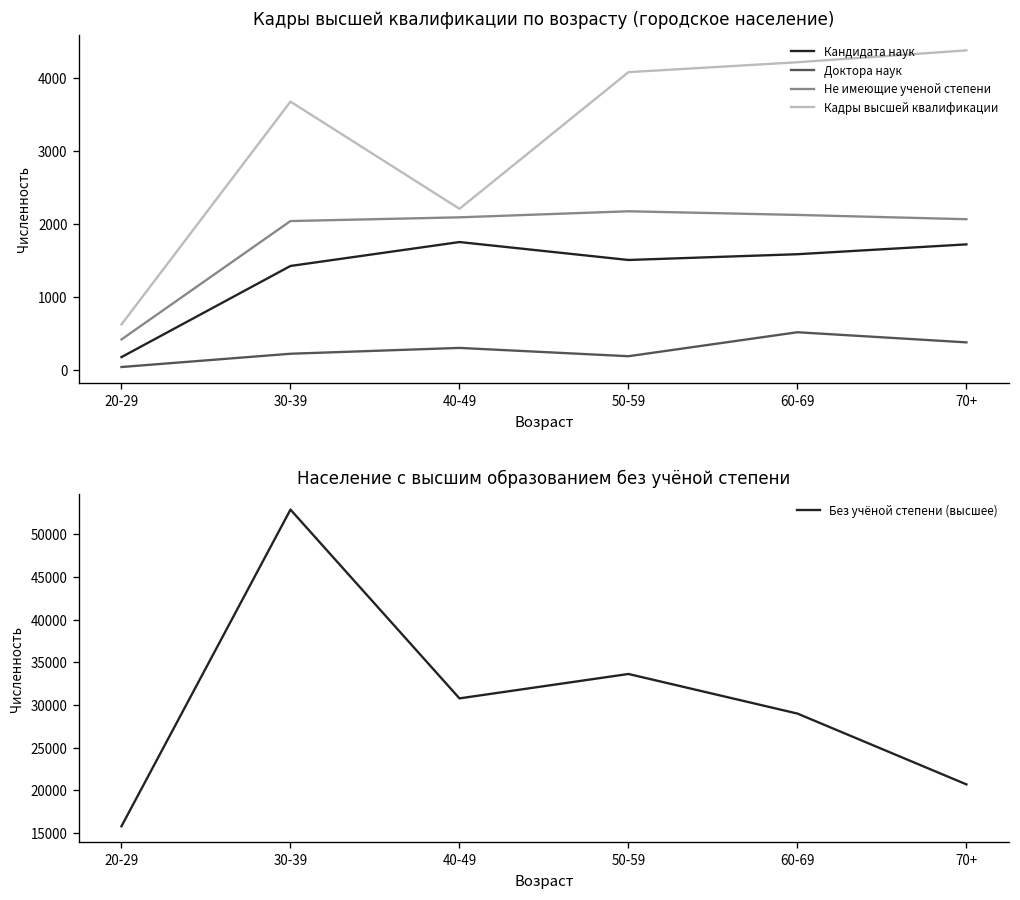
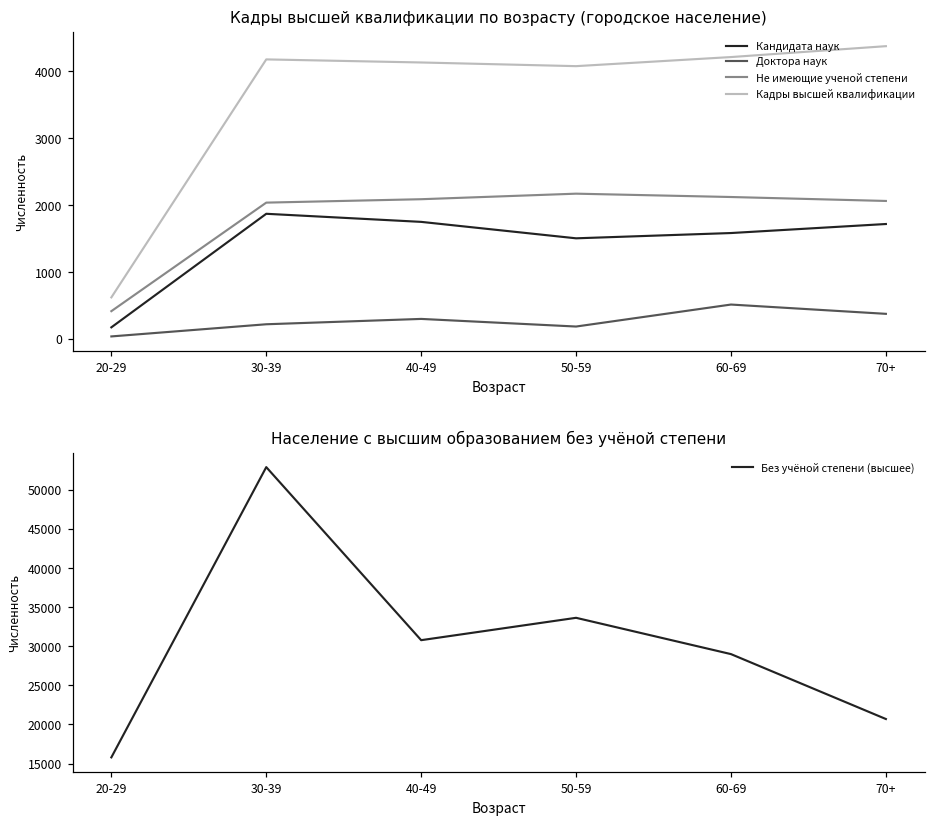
  {
    "Кадры высшей квалификации по возрасту (городское население)": {
      "Кандидата наук": {
        "20-29": 200,
-       "30-39": 1400,
+       "30-39": 1900,
        "40-49": 1700,
        "50-59": 1500,
        "60-69": 1600,
        "70+": 1700
      },
      "Доктора наук": {
        "20-29": 0,
        "30-39": 200,
        "40-49": 300,
        "50-59": 200,
        "60-69": 500,
        "70+": 400
      },
      "Не имеющие ученой степени": {
        "20-29": 400,
        "30-39": 2000,
        "40-49": 2100,
        "50-59": 2200,
        "60-69": 2100,
        "70+": 2100
      },
      "Кадры высшей квалификации": {
        "20-29": 600,
-       "30-39": 3700,
-       "40-49": 2200,
+       "30-39": 4200,
+       "40-49": 4100,
        "50-59": 4100,
        "60-69": 4200,
        "70+": 4400
      }
    },
    "Население с высшим образованием без учёной степени": {
      "20-29": 16000,
      "30-39": 53000,
      "40-49": 31000,
      "50-59": 34000,
      "60-69": 29000,
      "70+": 21000
    }
  }
